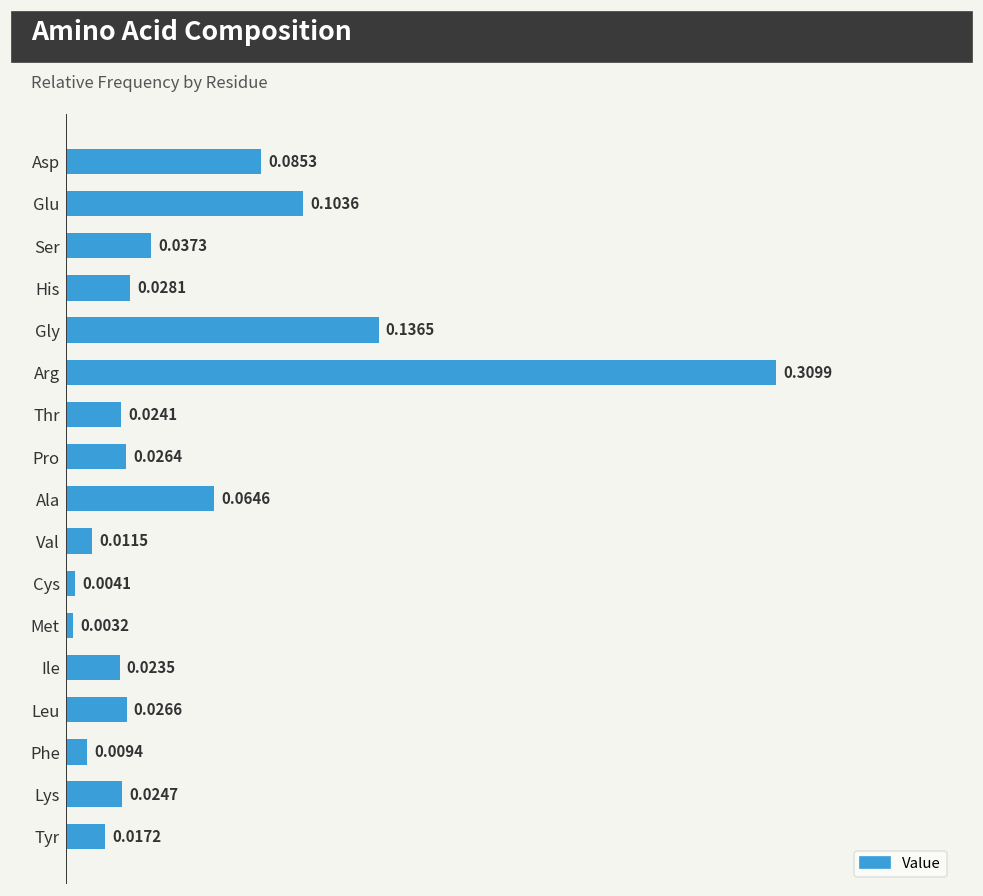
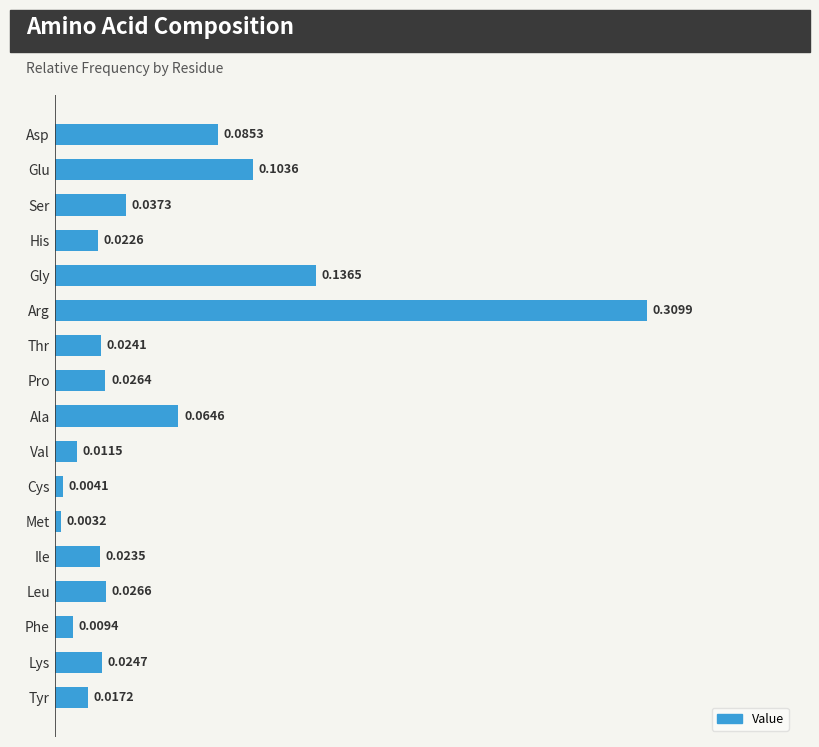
  {
    "Asp": 0.0853,
    "Glu": 0.1036,
    "Ser": 0.0373,
-   "His": 0.0281,
+   "His": 0.0226,
    "Gly": 0.1365,
    "Arg": 0.3099,
    "Thr": 0.0241,
    "Pro": 0.0264,
    "Ala": 0.0646,
    "Val": 0.0115,
    "Cys": 0.0041,
    "Met": 0.0032,
    "Ile": 0.0235,
    "Leu": 0.0266,
    "Phe": 0.0094,
    "Lys": 0.0247,
    "Tyr": 0.0172
  }
